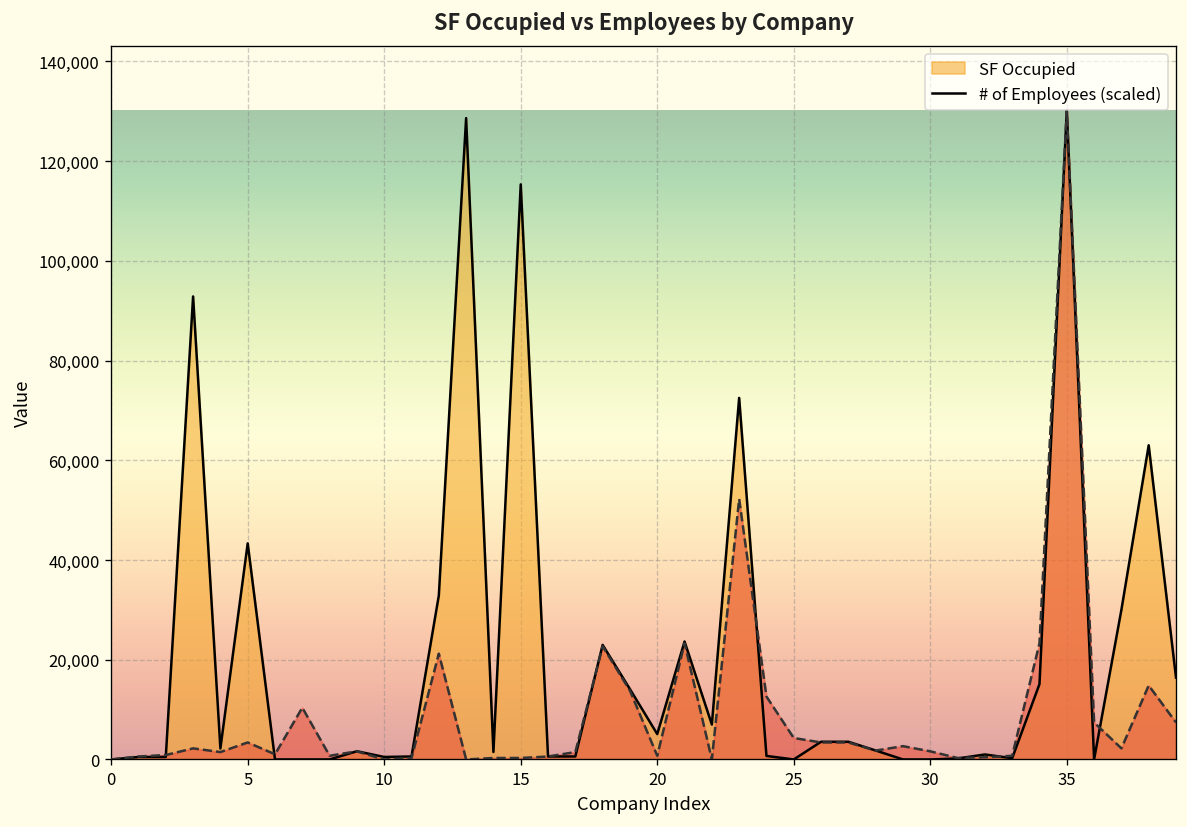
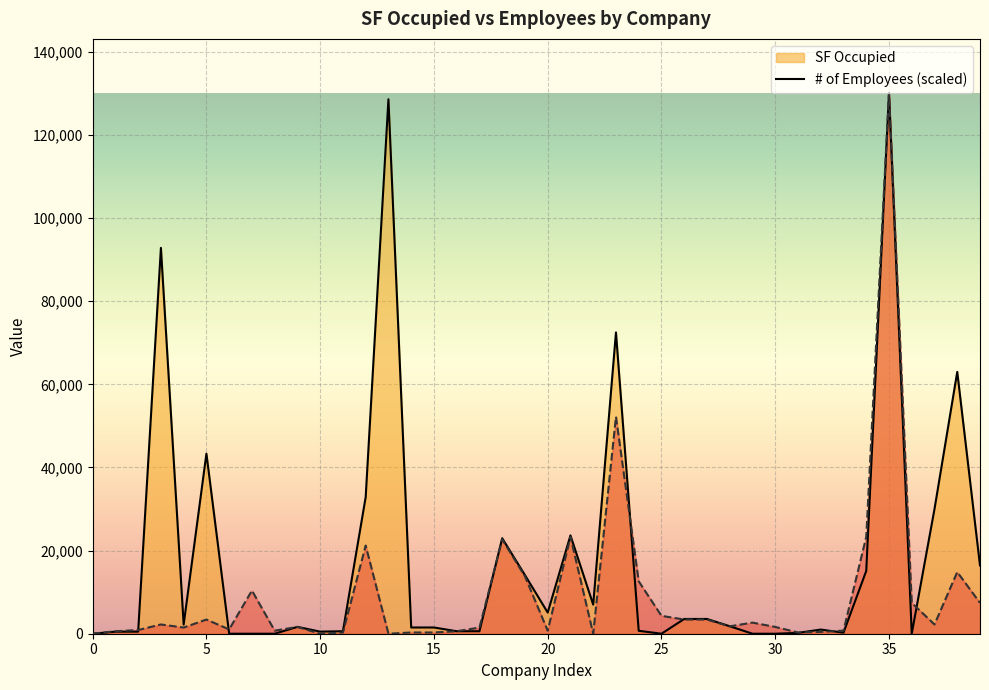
  {
    "SF Occupied": {
      "5": "43,000",
-     "15": "115,000",
+     "15": "2,000",
      "20": "5,000",
      "25": "0",
      "30": "0"
    }
  }
